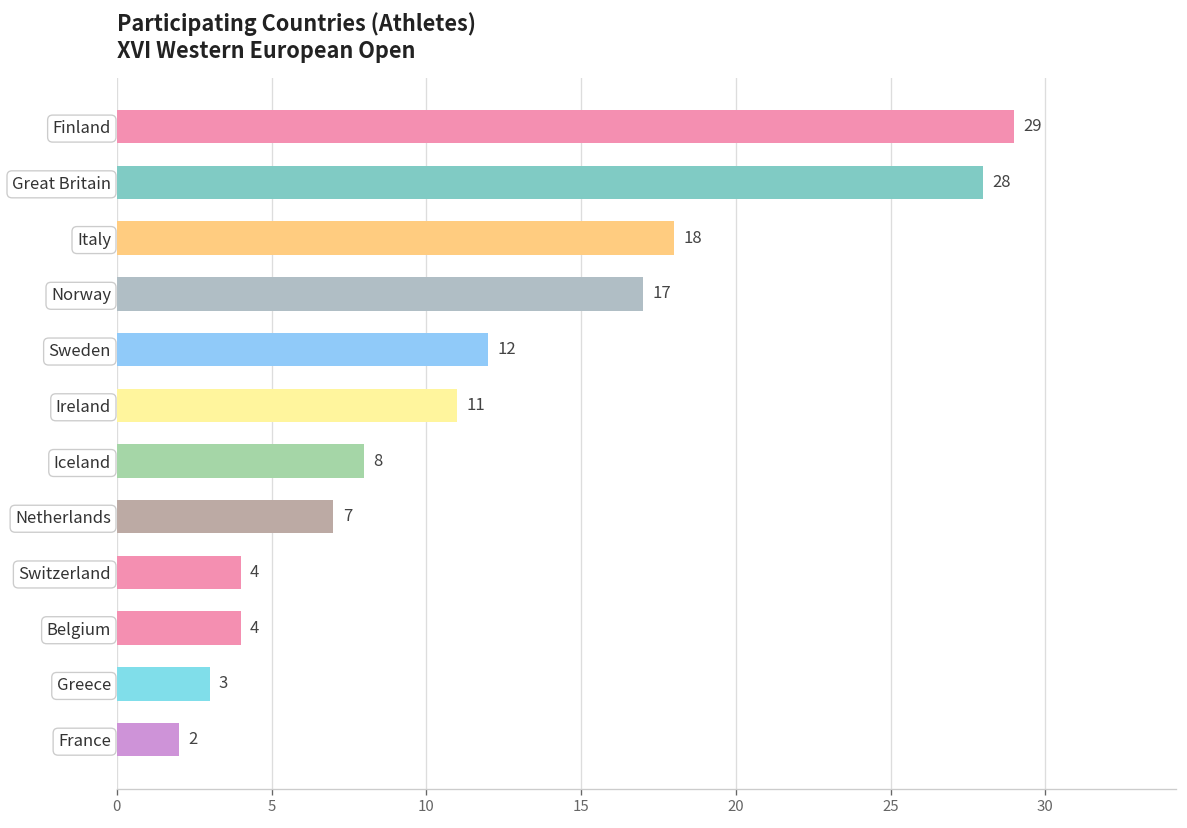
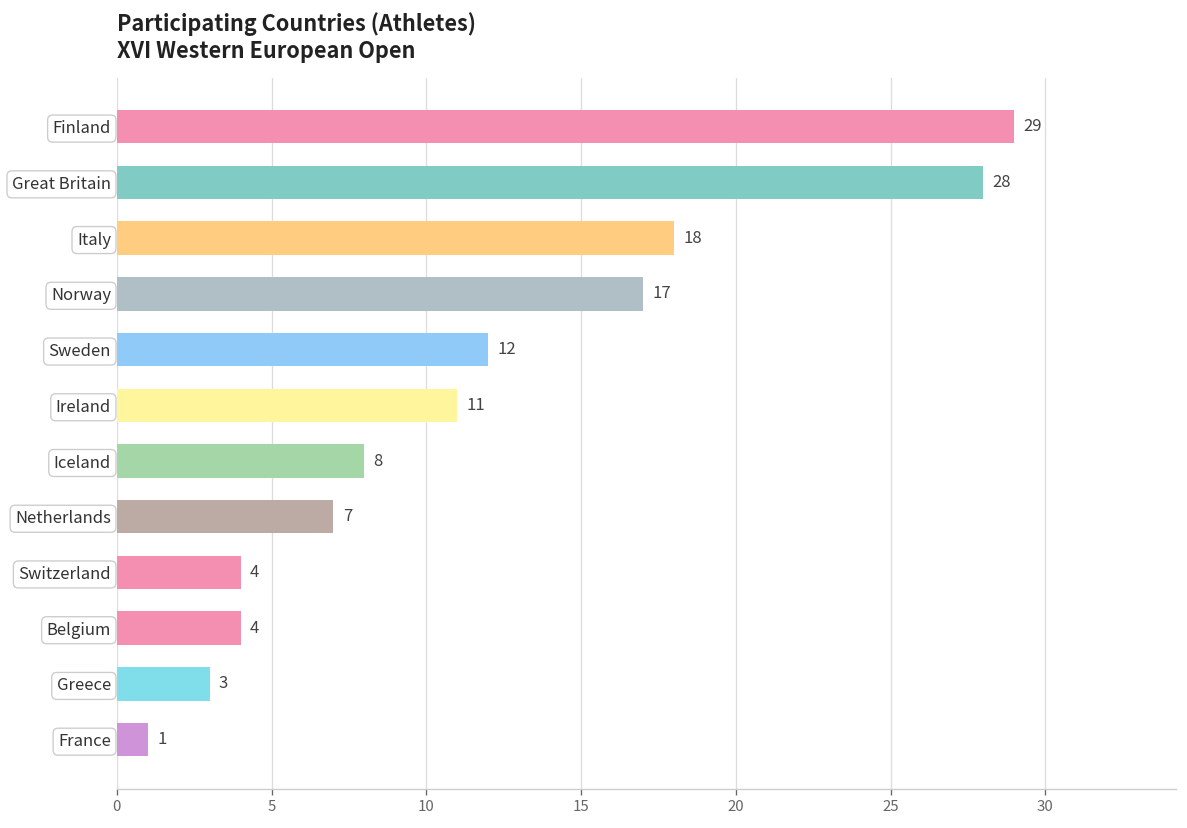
  {
    "Finland": 29,
    "Great Britain": 28,
    "Italy": 18,
    "Norway": 17,
    "Sweden": 12,
    "Ireland": 11,
    "Iceland": 8,
    "Netherlands": 7,
    "Switzerland": 4,
    "Belgium": 4,
    "Greece": 3,
-   "France": 2
+   "France": 1
  }
